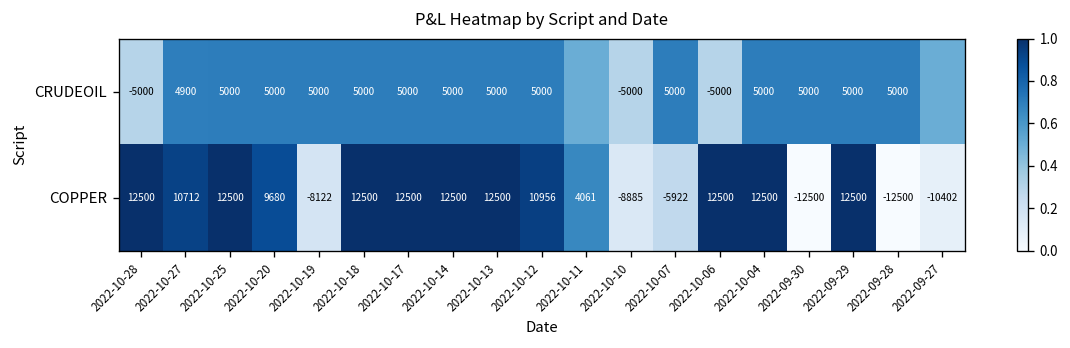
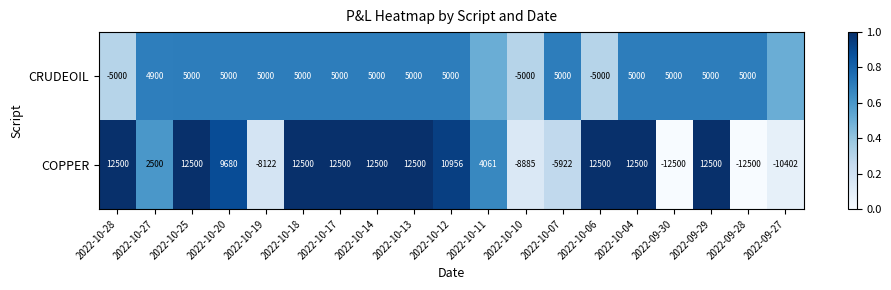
  {
    "CRUDEOIL": {
      "2022-10-28": -5000,
      "2022-10-27": 4900,
      "2022-10-25": 5000,
      "2022-10-20": 5000,
      "2022-10-19": 5000,
      "2022-10-18": 5000,
      "2022-10-17": 5000,
      "2022-10-14": 5000,
      "2022-10-13": 5000,
      "2022-10-12": 5000,
      "2022-10-10": -5000,
      "2022-10-07": 5000,
      "2022-10-06": -5000,
      "2022-10-04": 5000,
      "2022-09-30": 5000,
      "2022-09-29": 5000,
      "2022-09-28": 5000
    },
    "COPPER": {
      "2022-10-28": 12500,
-     "2022-10-27": 10712,
+     "2022-10-27": 2500,
      "2022-10-25": 12500,
      "2022-10-20": 9680,
      "2022-10-19": -8122,
      "2022-10-18": 12500,
      "2022-10-17": 12500,
      "2022-10-14": 12500,
      "2022-10-13": 12500,
      "2022-10-12": 10956,
      "2022-10-11": 4061,
      "2022-10-10": -8885,
      "2022-10-07": -5922,
      "2022-10-06": 12500,
      "2022-10-04": 12500,
      "2022-09-30": -12500,
      "2022-09-29": 12500,
      "2022-09-28": -12500,
      "2022-09-27": -10402
    }
  }
